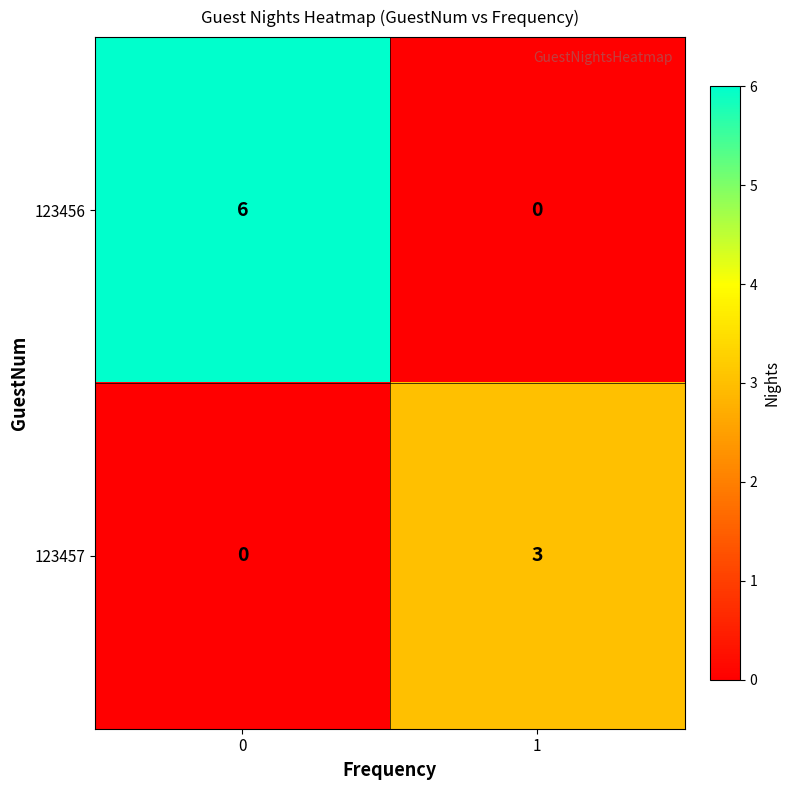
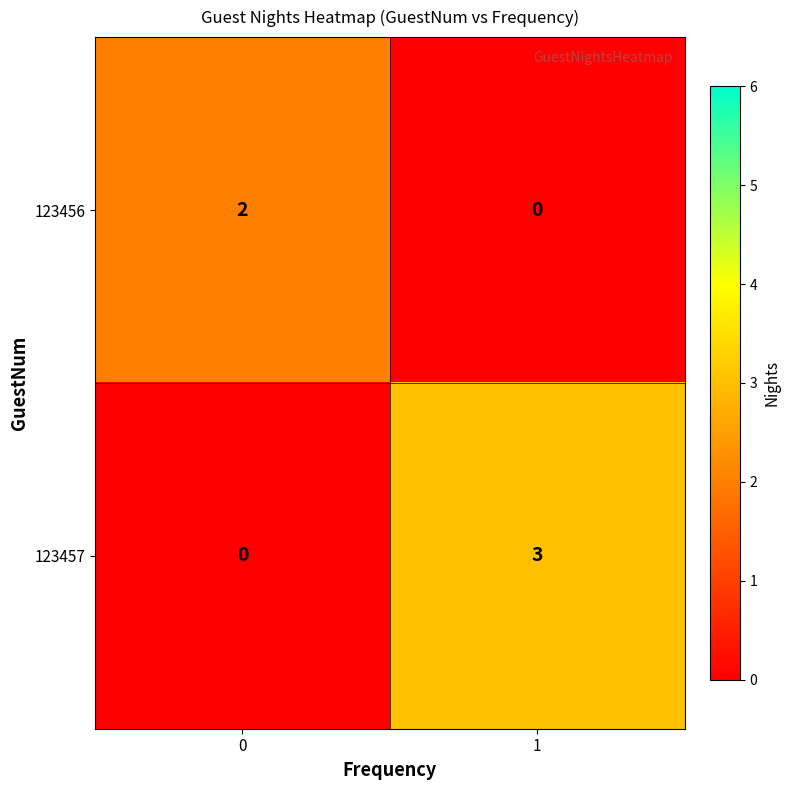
  {
    "123456": {
-     "0": 6
+     "0": 2
    },
    "123457": {
      "0": 0,
      "1": 3
    }
  }
